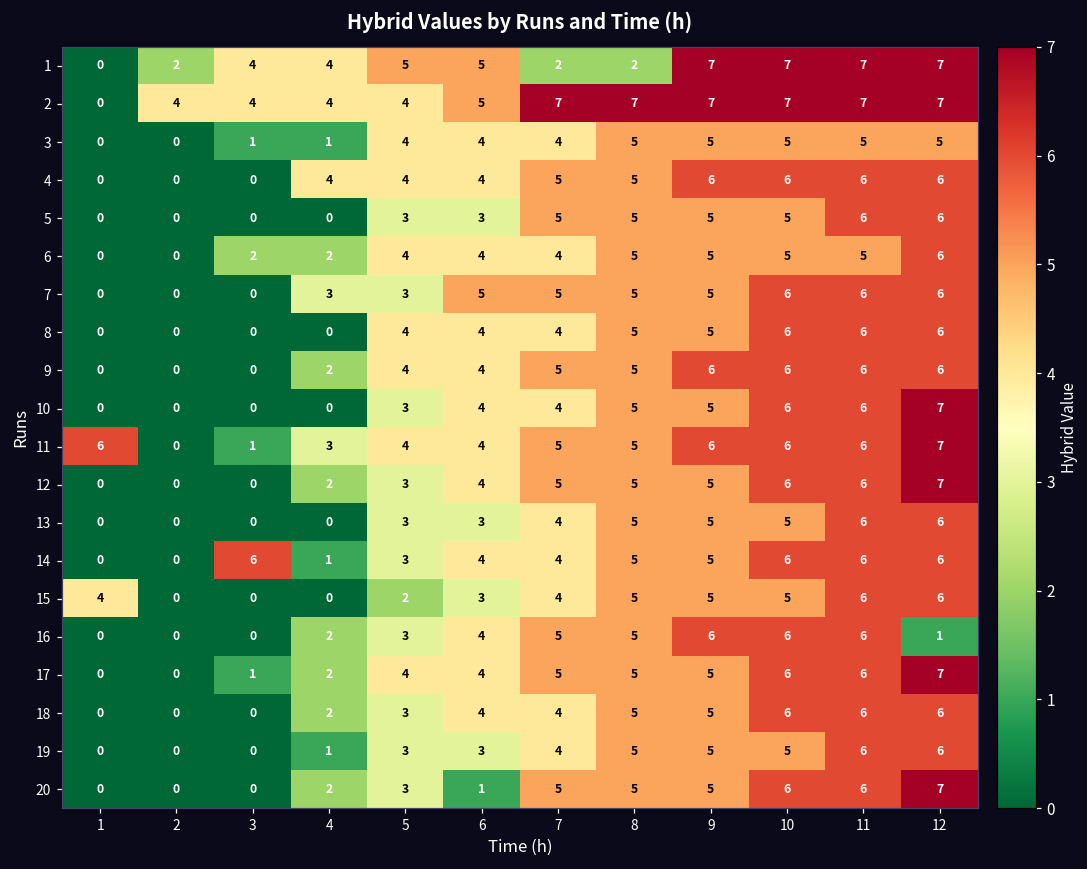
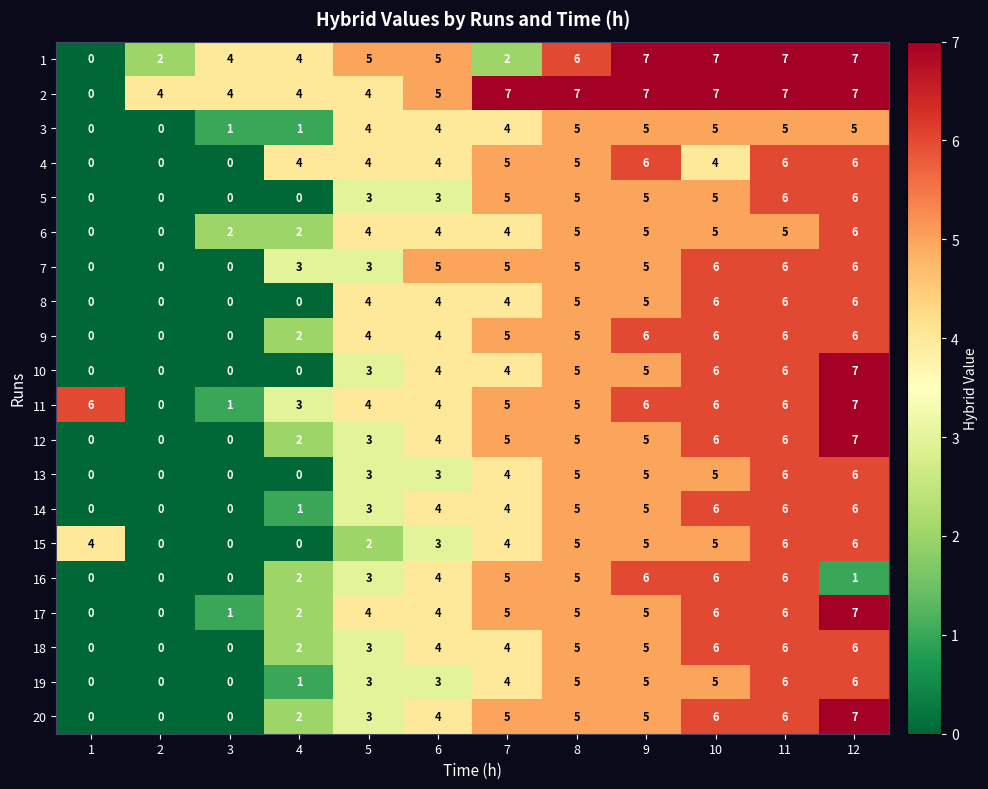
  {
    "1": {
      "1": 0,
      "2": 2,
      "3": 4,
      "4": 4,
      "5": 5,
      "6": 5,
      "7": 2,
-     "8": 2,
+     "8": 6,
      "9": 7,
      "10": 7,
      "11": 7,
      "12": 7
    },
    "4": {
      "1": 0,
      "2": 0,
      "3": 0,
      "4": 4,
      "5": 4,
      "6": 4,
      "7": 5,
      "8": 5,
      "9": 6,
-     "10": 6,
+     "10": 4,
      "11": 6,
      "12": 6
    },
    "14": {
      "1": 0,
      "2": 0,
-     "3": 6,
+     "3": 0,
      "4": 1,
      "5": 3,
      "6": 4,
      "7": 4,
      "8": 5,
      "9": 5,
      "10": 6,
      "11": 6,
      "12": 6
    },
    "20": {
      "1": 0,
      "2": 0,
      "3": 0,
      "4": 2,
      "5": 3,
-     "6": 1,
+     "6": 4,
      "7": 5,
      "8": 5,
      "9": 5,
      "10": 6,
      "11": 6,
      "12": 7
    }
  }
